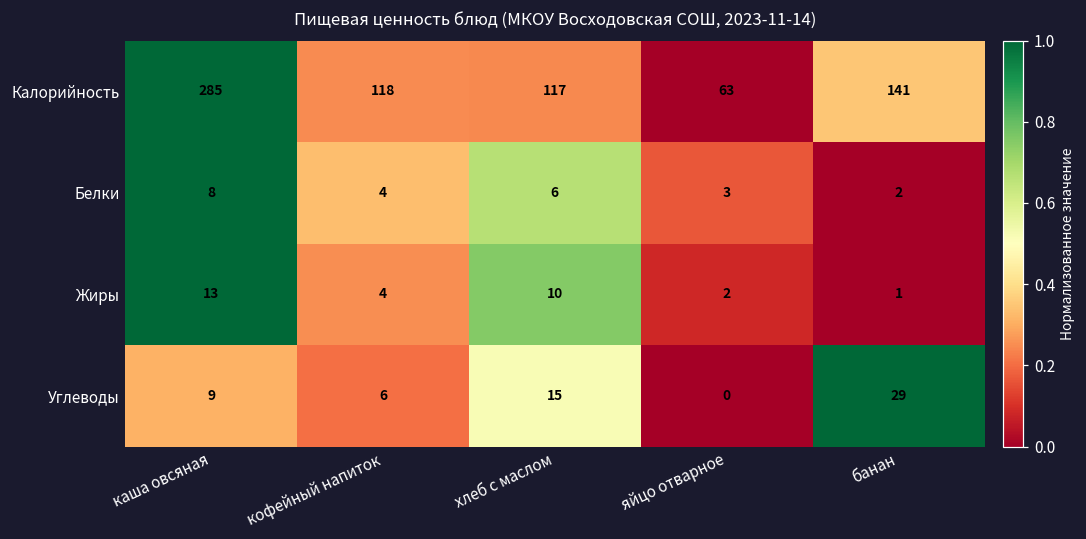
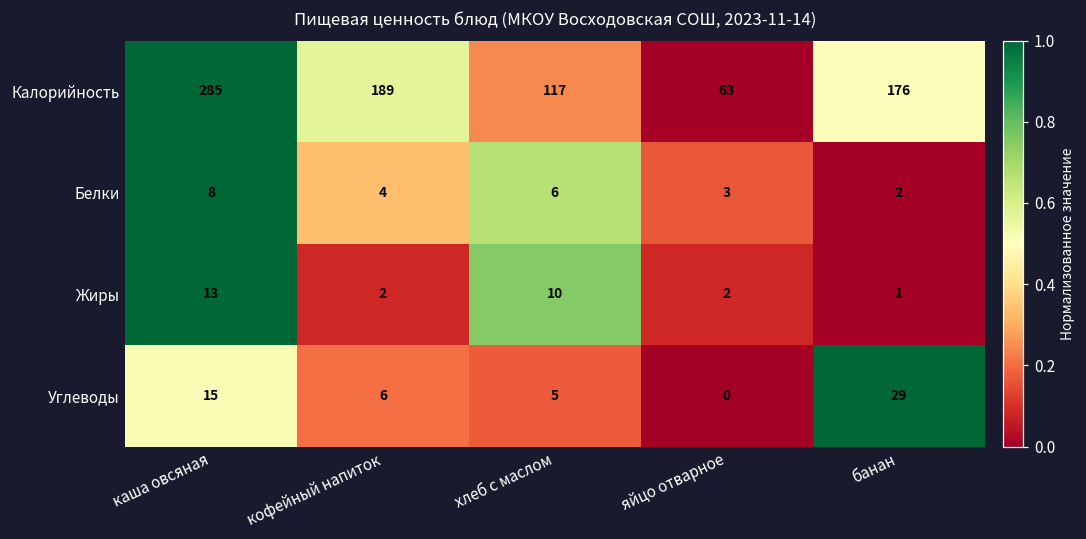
  {
    "Калорийность": {
      "каша овсяная": 285,
-     "кофейный напиток": 118,
+     "кофейный напиток": 189,
      "хлеб с маслом": 117,
      "яйцо отварное": 63,
-     "банан": 141
+     "банан": 176
    },
    "Белки": {
      "каша овсяная": 8,
      "кофейный напиток": 4,
      "хлеб с маслом": 6,
      "яйцо отварное": 3,
      "банан": 2
    },
    "Жиры": {
      "каша овсяная": 13,
-     "кофейный напиток": 4,
+     "кофейный напиток": 2,
      "хлеб с маслом": 10,
      "яйцо отварное": 2,
      "банан": 1
    },
    "Углеводы": {
-     "каша овсяная": 9,
+     "каша овсяная": 15,
      "кофейный напиток": 6,
-     "хлеб с маслом": 15,
+     "хлеб с маслом": 5,
      "яйцо отварное": 0,
      "банан": 29
    }
  }
